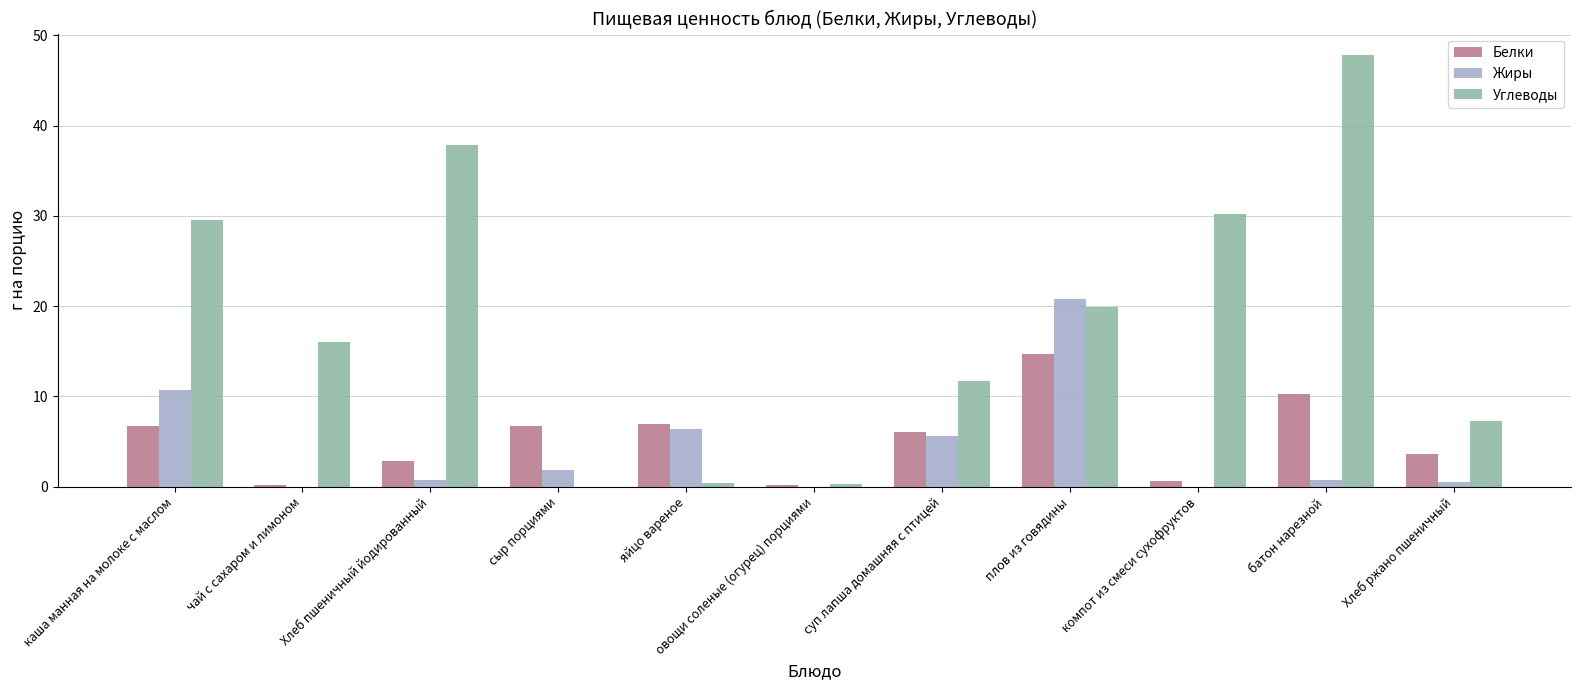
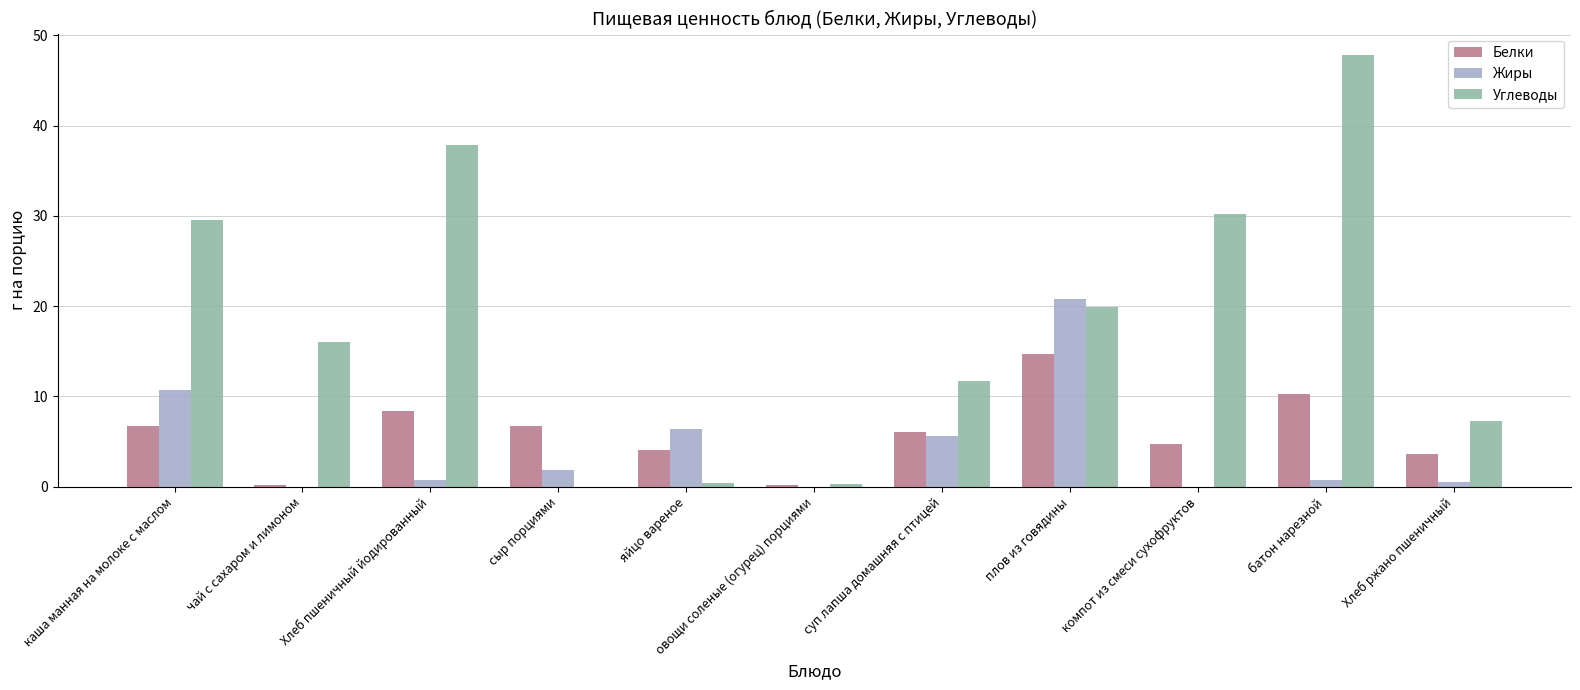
  {
    "Белки": {
      "каша манная на молоке с маслом": 7,
-     "Хлеб пшеничный йодированный": 3,
+     "Хлеб пшеничный йодированный": 8,
      "сыр порциями": 7,
-     "яйцо вареное": 7,
+     "яйцо вареное": 4,
      "суп лапша домашняя с птицей": 6,
      "плов из говядины": 15,
-     "компот из смеси сухофруктов": 1,
+     "компот из смеси сухофруктов": 5,
      "батон нарезной": 10,
      "Хлеб ржано пшеничный": 4
    }
  }
